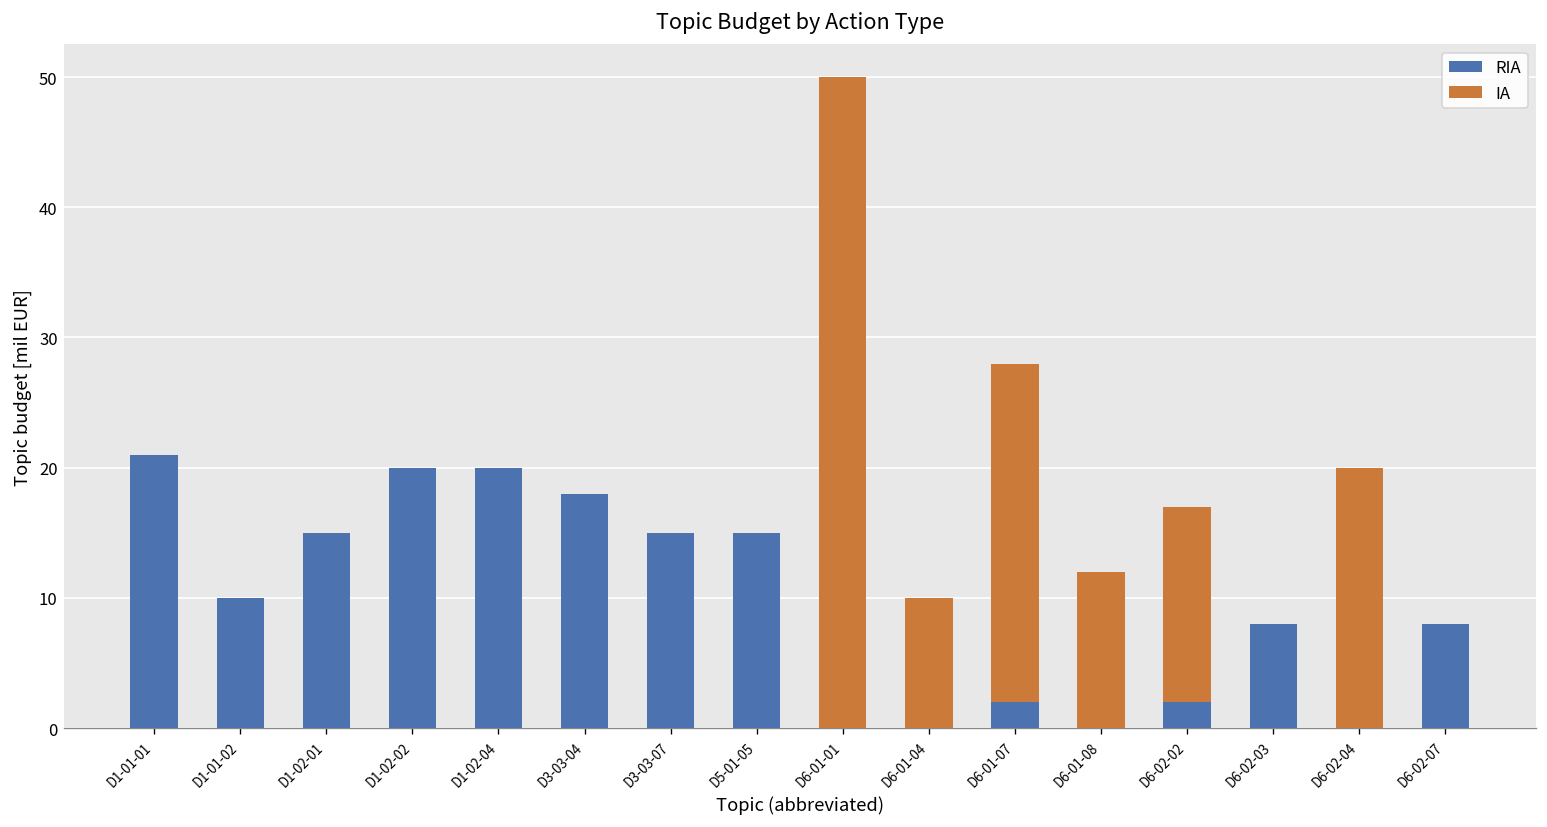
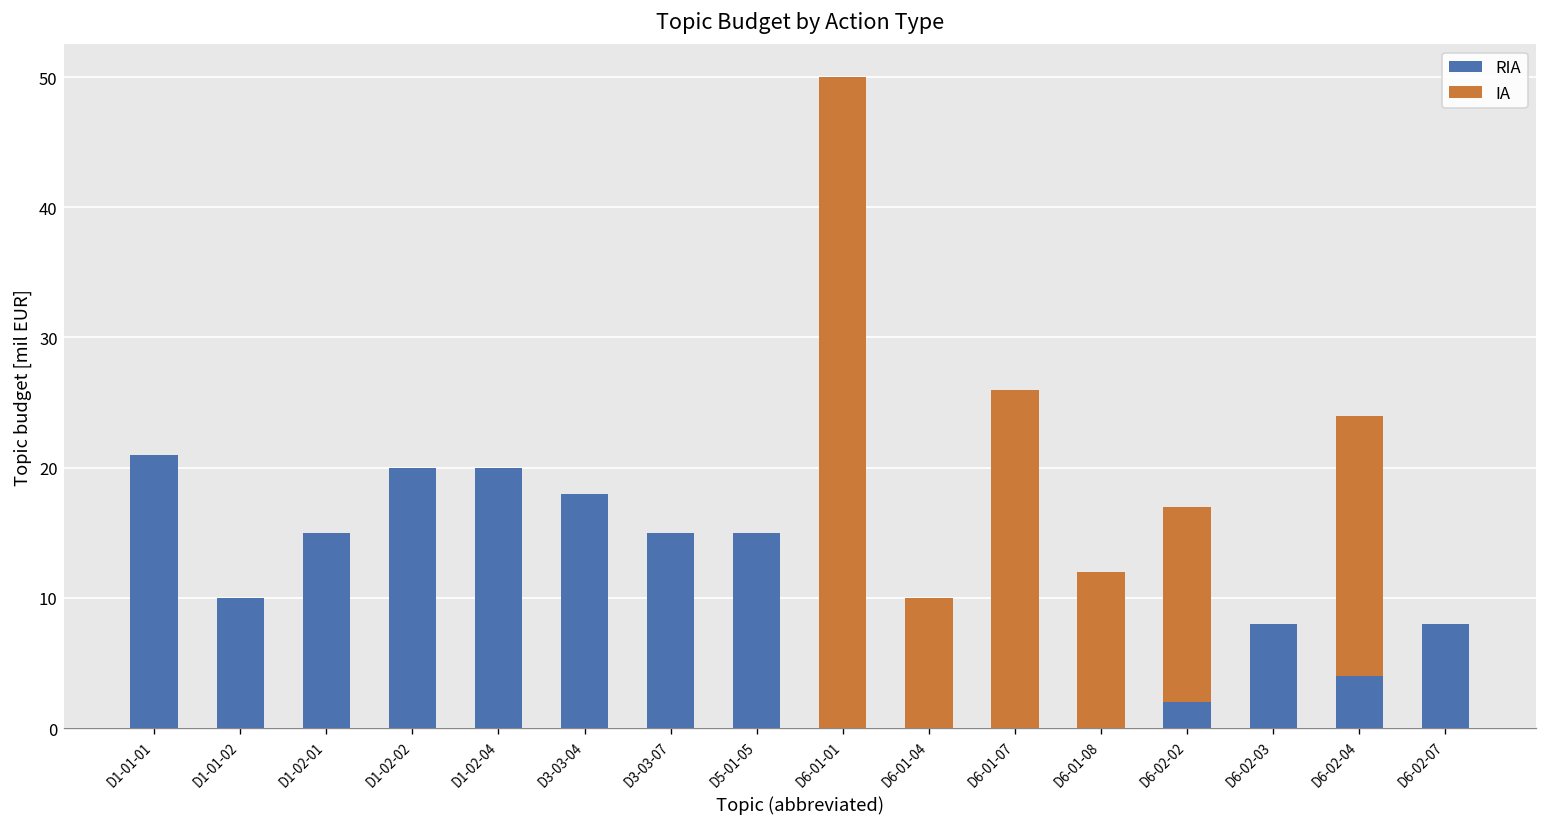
  {
    "RIA": {
      "D1-01-01": 21,
      "D1-01-02": 10,
      "D1-02-01": 15,
      "D1-02-02": 20,
      "D1-02-04": 20,
      "D3-03-04": 18,
      "D3-03-07": 15,
      "D5-01-05": 15,
      "D6-01-01": 0,
      "D6-01-04": 0,
-     "D6-01-07": 2,
+     "D6-01-07": 0,
      "D6-01-08": 0,
      "D6-02-02": 2,
      "D6-02-03": 8,
-     "D6-02-04": 0,
+     "D6-02-04": 4,
      "D6-02-07": 8
    },
    "IA": {
      "D1-01-01": 0,
      "D1-01-02": 0,
      "D1-02-01": 0,
      "D1-02-02": 0,
      "D1-02-04": 0,
      "D3-03-04": 0,
      "D3-03-07": 0,
      "D5-01-05": 0,
      "D6-01-01": 50,
      "D6-01-04": 10,
      "D6-01-07": 26,
      "D6-01-08": 12,
      "D6-02-02": 15,
      "D6-02-03": 0,
      "D6-02-04": 20,
      "D6-02-07": 0
    }
  }
